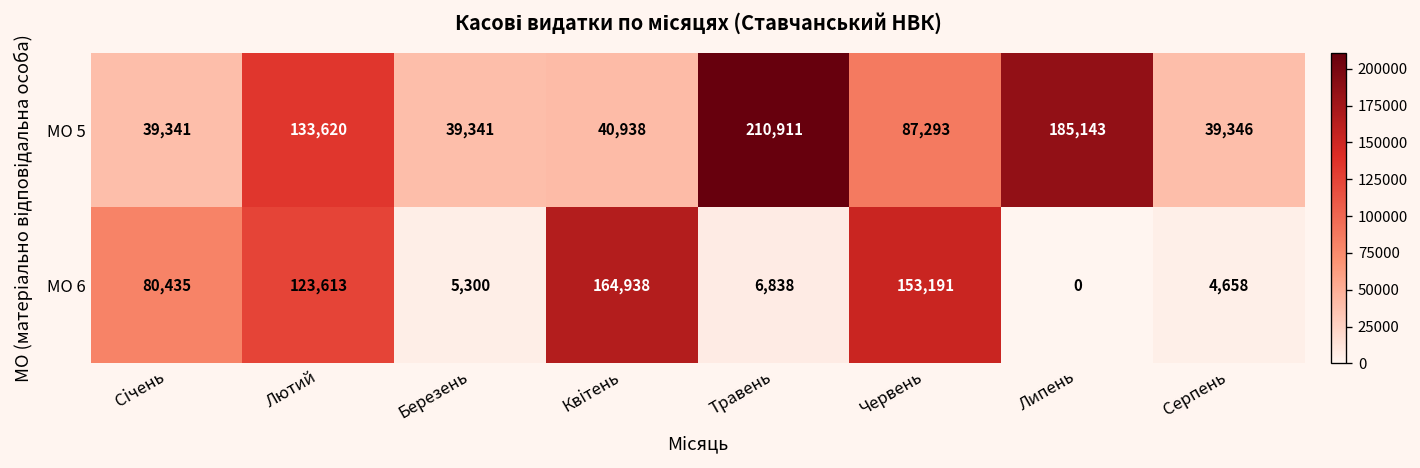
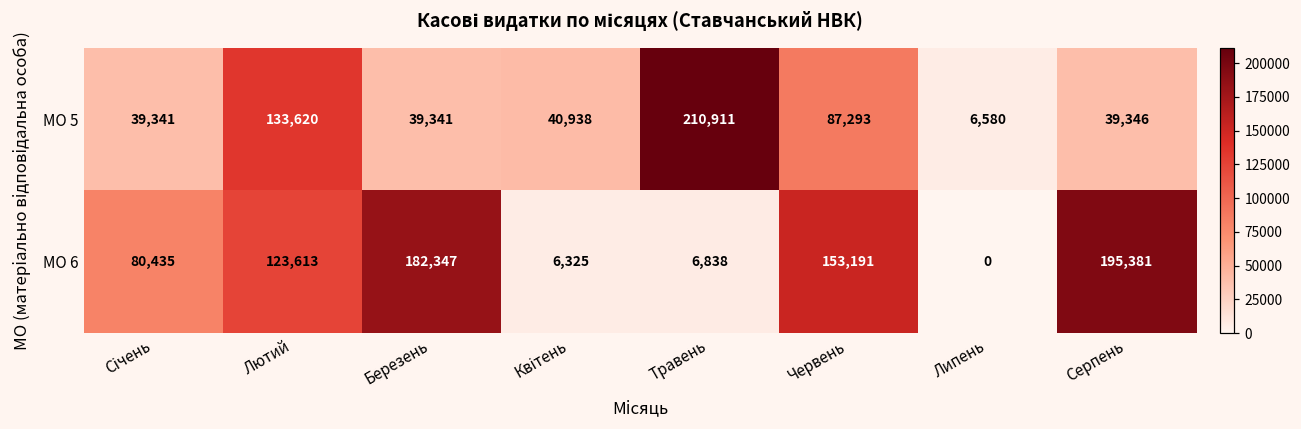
  {
    "МО 5": {
      "Січень": "39,341",
      "Лютий": "133,620",
      "Березень": "39,341",
      "Квітень": "40,938",
      "Травень": "210,911",
      "Червень": "87,293",
-     "Липень": "185,143",
+     "Липень": "6,580",
      "Серпень": "39,346"
    },
    "МО 6": {
      "Січень": "80,435",
      "Лютий": "123,613",
-     "Березень": "5,300",
-     "Квітень": "164,938",
+     "Березень": "182,347",
+     "Квітень": "6,325",
      "Травень": "6,838",
      "Червень": "153,191",
      "Липень": "0",
-     "Серпень": "4,658"
+     "Серпень": "195,381"
    }
  }
